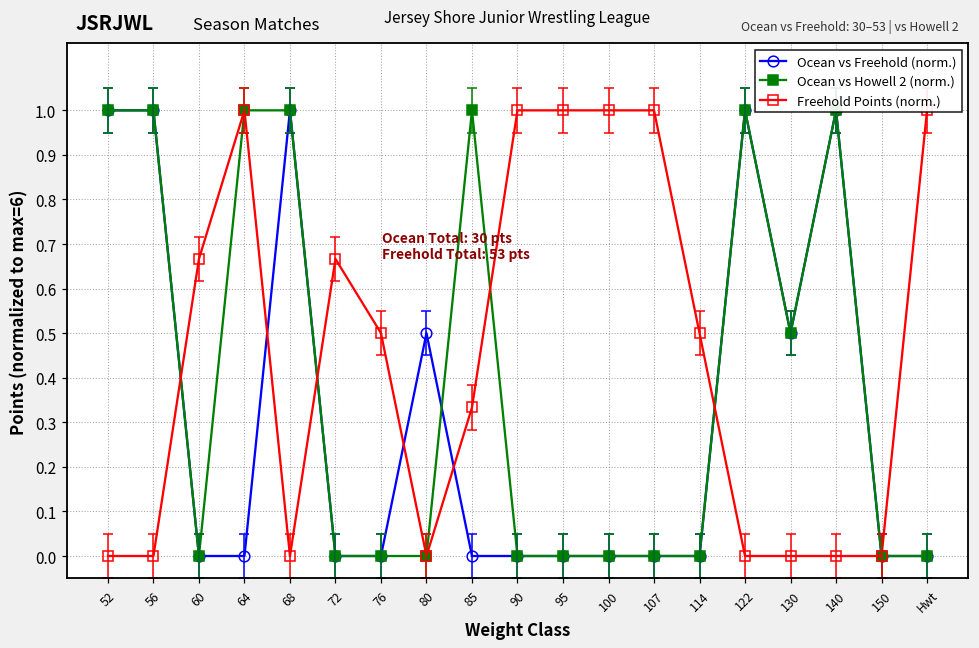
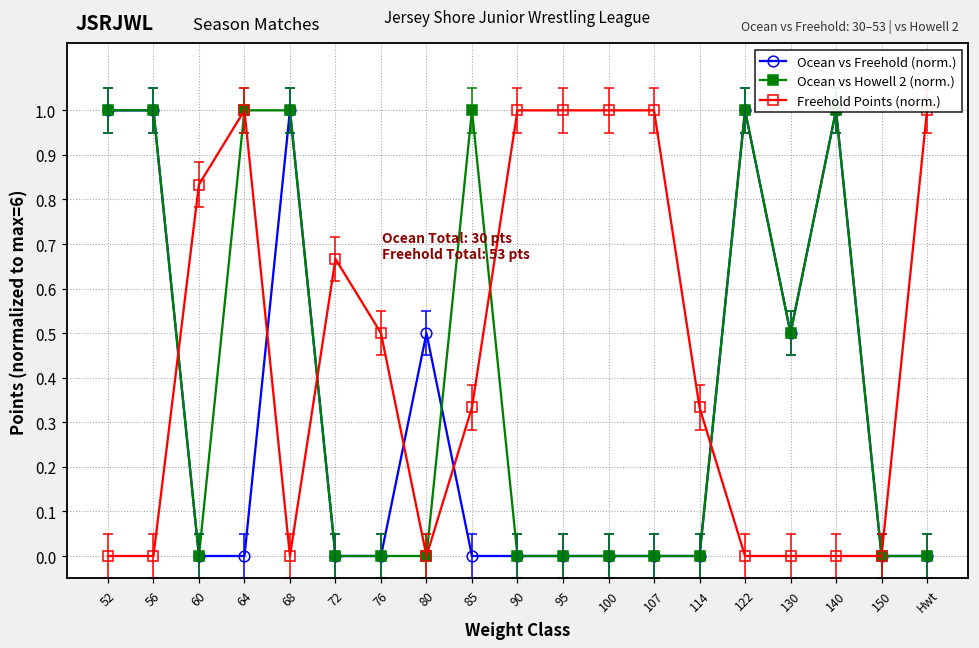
  {
    "Ocean vs Freehold (norm.)": {
      "64": 0.00,
      "80": 0.50,
      "85": 0.00
    },
    "Ocean vs Howell 2 (norm.)": {
      "85": 1.00
    },
    "Freehold Points (norm.)": {
      "52": 0.00,
      "56": 0.00,
-     "60": 0.67,
+     "60": 0.83,
      "68": 0.00,
      "72": 0.67,
      "76": 0.50,
      "85": 0.33,
      "90": 1.00,
      "95": 1.00,
      "100": 1.00,
      "107": 1.00,
-     "114": 0.50,
+     "114": 0.33,
      "122": 0.00,
      "130": 0.00,
      "140": 0.00
    }
  }
